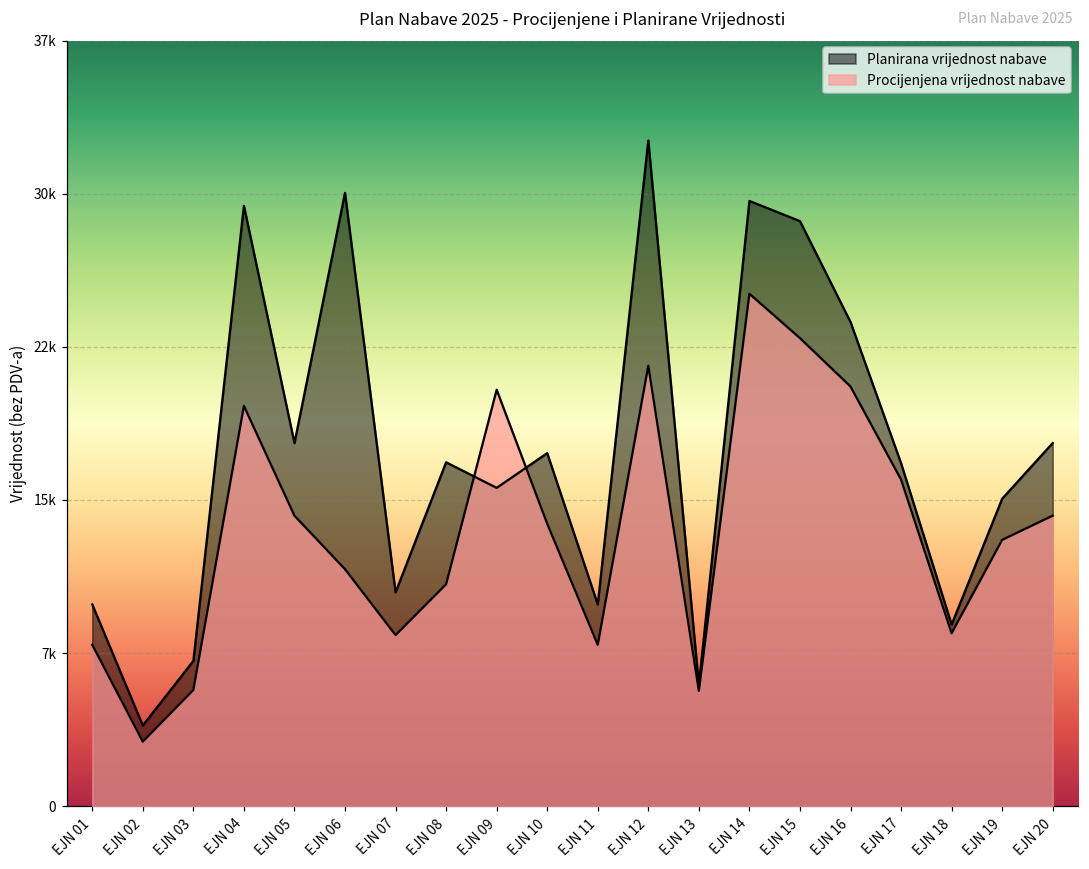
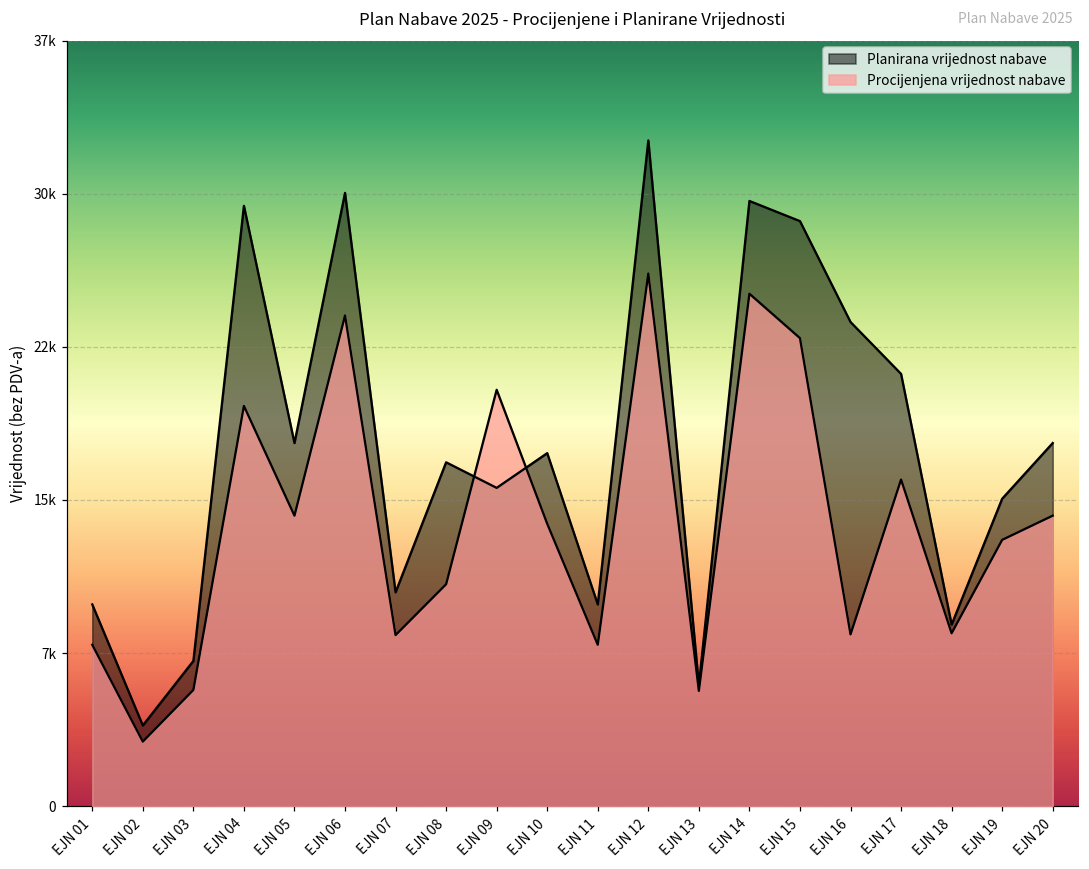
  {
    "Planirana vrijednost nabave": {
      "EJN 01": 10000,
      "EJN 02": 4000,
      "EJN 03": 7200,
      "EJN 04": 29800,
      "EJN 05": 18000,
      "EJN 06": 30400,
      "EJN 07": 10600,
      "EJN 08": 17000,
      "EJN 09": 15800,
      "EJN 10": 17500,
      "EJN 11": 10000,
      "EJN 12": 33000,
      "EJN 13": 6000,
      "EJN 14": 30000,
      "EJN 15": 29000,
      "EJN 16": 24000,
-     "EJN 17": 17000,
+     "EJN 17": 21400,
      "EJN 18": 9000,
      "EJN 19": 15200,
      "EJN 20": 18000
    },
    "Procijenjena vrijednost nabave": {
      "EJN 01": 8000,
      "EJN 02": 3200,
      "EJN 03": 5800,
      "EJN 04": 19800,
      "EJN 05": 14400,
-     "EJN 06": 11700,
+     "EJN 06": 24300,
      "EJN 07": 8500,
      "EJN 08": 11000,
      "EJN 09": 20600,
      "EJN 10": 14000,
      "EJN 11": 8000,
-     "EJN 12": 21800,
+     "EJN 12": 26400,
      "EJN 13": 5700,
      "EJN 14": 25400,
      "EJN 15": 23200,
-     "EJN 16": 20800,
+     "EJN 16": 8500,
      "EJN 17": 16200,
      "EJN 18": 8600,
      "EJN 19": 13200,
      "EJN 20": 14400
    }
  }
